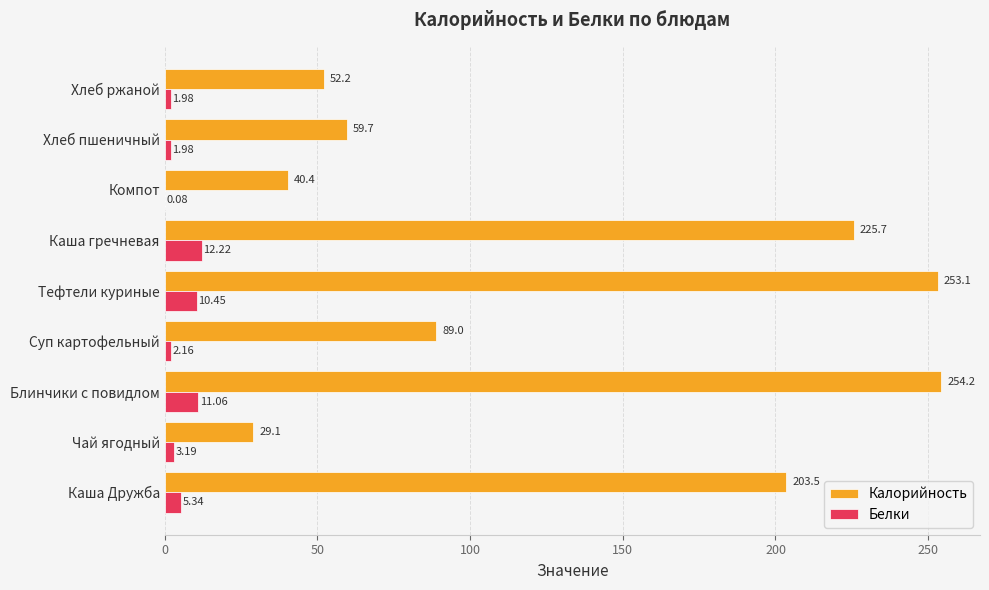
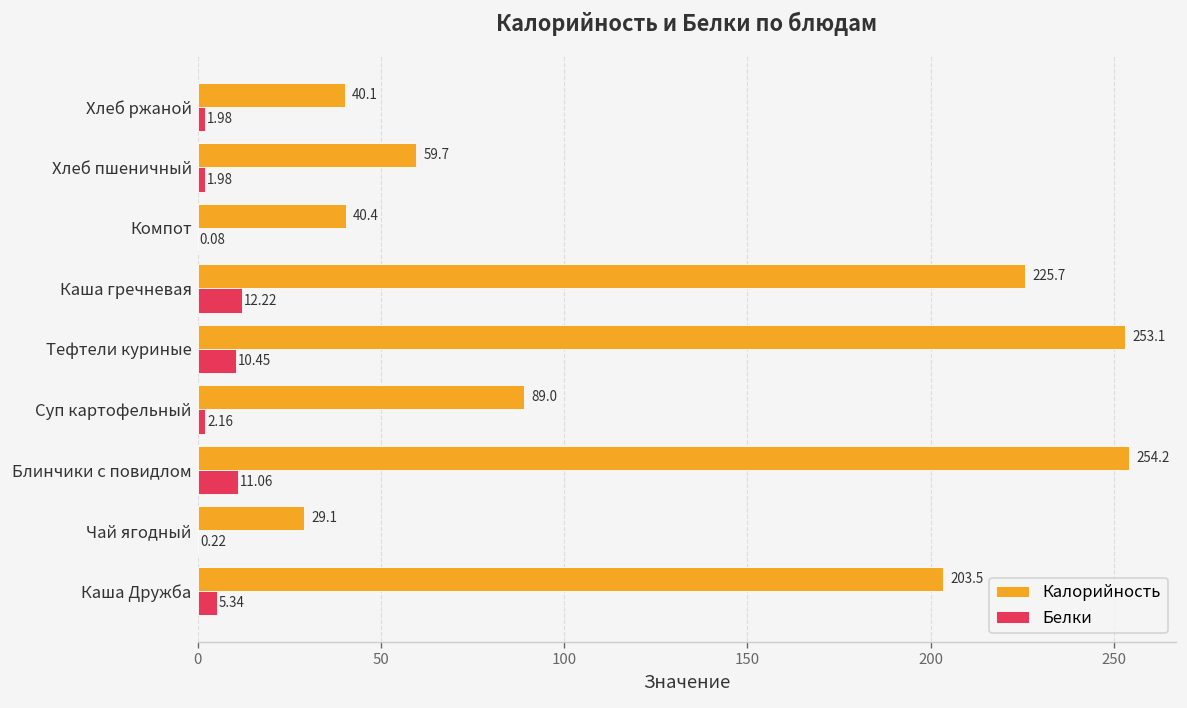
  {
    "Калорийность": {
-     "Хлеб ржаной": 52.2,
+     "Хлеб ржаной": 40.1,
      "Хлеб пшеничный": 59.7,
      "Компот": 40.4,
      "Каша гречневая": 225.7,
      "Тефтели куриные": 253.1,
      "Суп картофельный": 89.0,
      "Блинчики с повидлом": 254.2,
      "Чай ягодный": 29.1,
      "Каша Дружба": 203.5
    },
    "Белки": {
      "Хлеб ржаной": 1.98,
      "Хлеб пшеничный": 1.98,
      "Компот": 0.08,
      "Каша гречневая": 12.22,
      "Тефтели куриные": 10.45,
      "Суп картофельный": 2.16,
      "Блинчики с повидлом": 11.06,
-     "Чай ягодный": 3.19,
+     "Чай ягодный": 0.22,
      "Каша Дружба": 5.34
    }
  }
